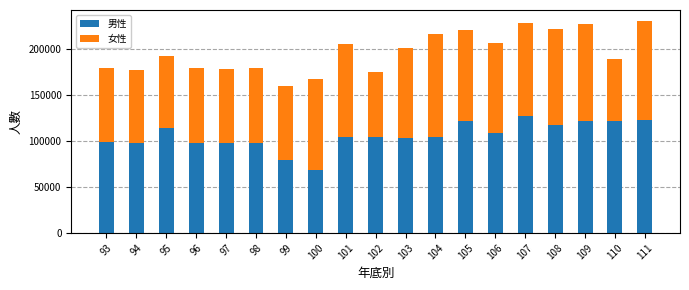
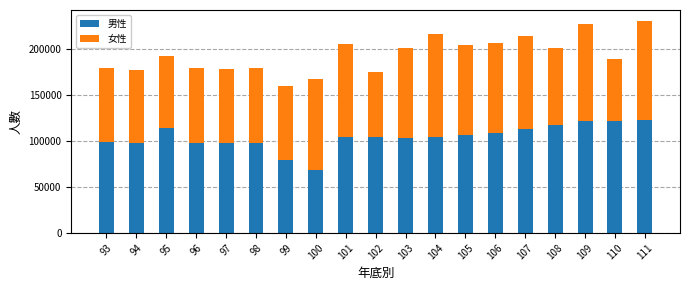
  {
    "男性": {
      "93": 100000,
      "94": 100000,
      "95": 110000,
      "96": 100000,
      "97": 100000,
      "98": 100000,
      "99": 80000,
      "100": 70000,
      "101": 100000,
      "102": 100000,
      "103": 100000,
      "104": 100000,
-     "105": 120000,
+     "105": 110000,
      "106": 110000,
-     "107": 130000,
+     "107": 110000,
      "108": 120000,
      "109": 120000,
      "110": 120000,
      "111": 120000
    },
    "女性": {
      "93": 80000,
      "94": 80000,
      "95": 80000,
      "96": 80000,
      "97": 80000,
      "98": 80000,
      "99": 80000,
      "100": 100000,
      "101": 100000,
      "102": 70000,
      "103": 100000,
      "104": 110000,
      "105": 100000,
      "106": 100000,
      "107": 100000,
-     "108": 100000,
+     "108": 80000,
      "109": 110000,
      "110": 70000,
      "111": 110000
    }
  }
